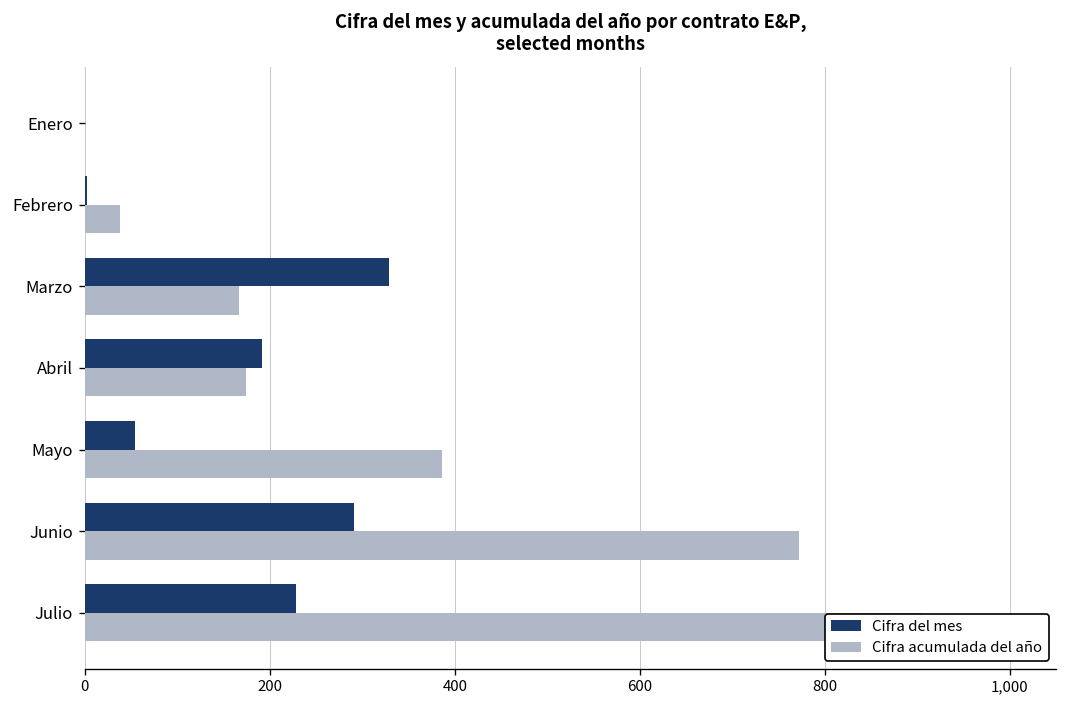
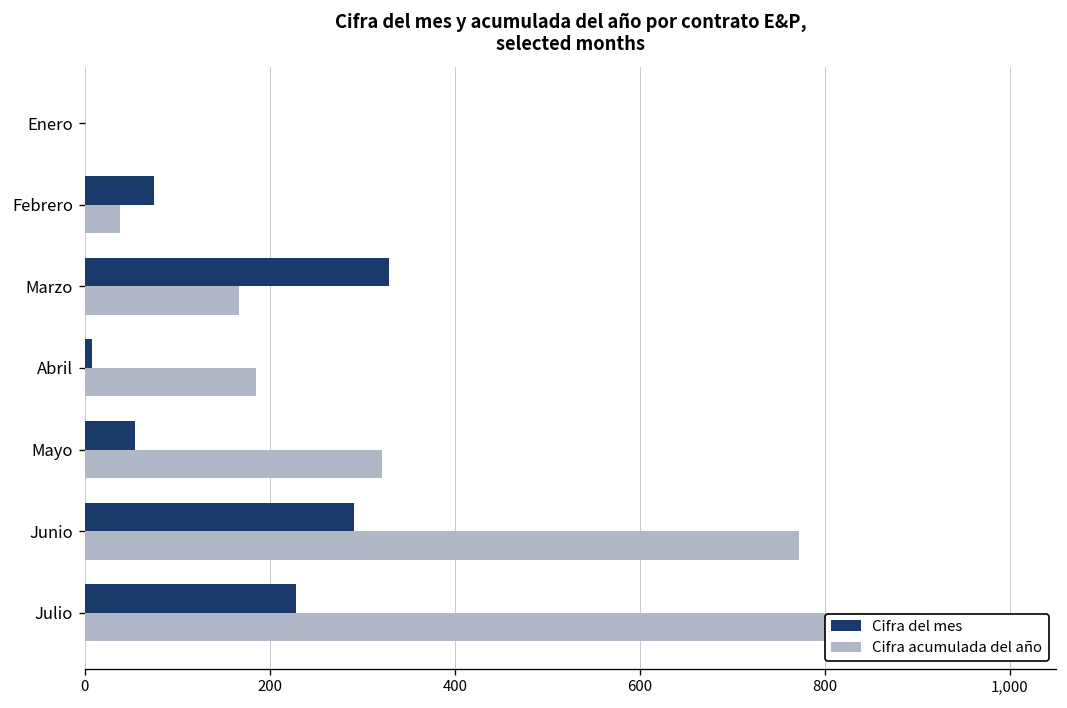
  {
    "Cifra del mes": {
      "Enero": 0,
-     "Febrero": 0,
+     "Febrero": 70,
      "Marzo": 330,
-     "Abril": 190,
+     "Abril": 10,
      "Mayo": 50,
      "Junio": 290,
      "Julio": 230
    },
    "Cifra acumulada del año": {
      "Enero": 0,
      "Febrero": 40,
      "Marzo": 170,
-     "Abril": 170,
-     "Mayo": 390,
+     "Abril": 190,
+     "Mayo": 320,
      "Junio": 770
    }
  }
